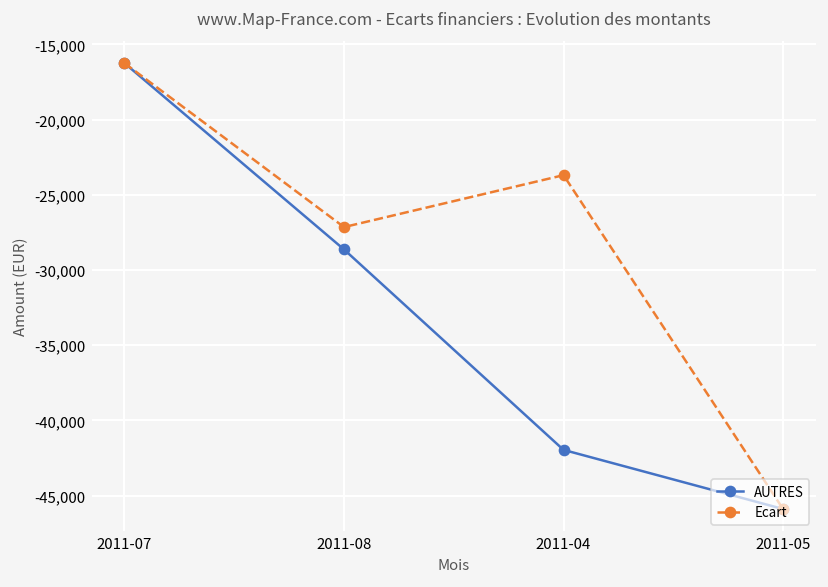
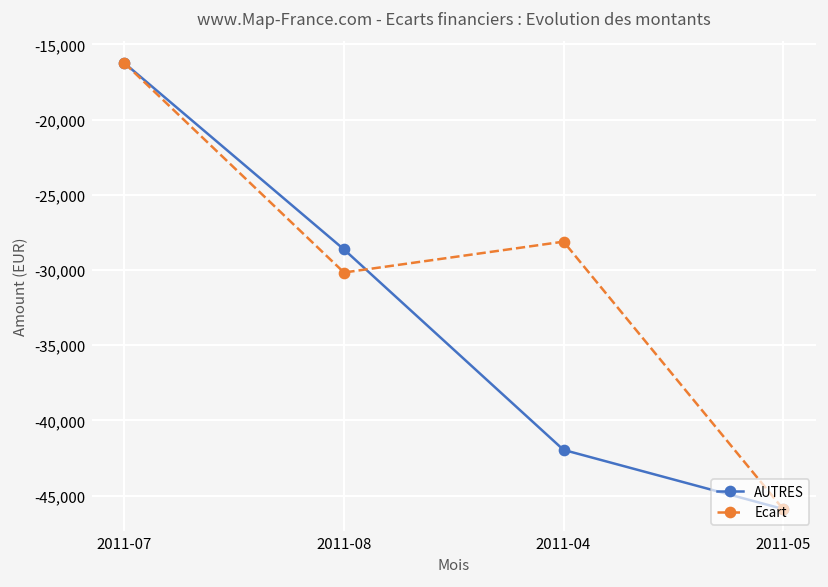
  {
    "AUTRES": {
      "2011-08": "-28,600",
      "2011-04": "-42,000"
    },
    "Ecart": {
-     "2011-08": "-27,200",
-     "2011-04": "-23,700"
+     "2011-08": "-30,200",
+     "2011-04": "-28,100"
    }
  }
